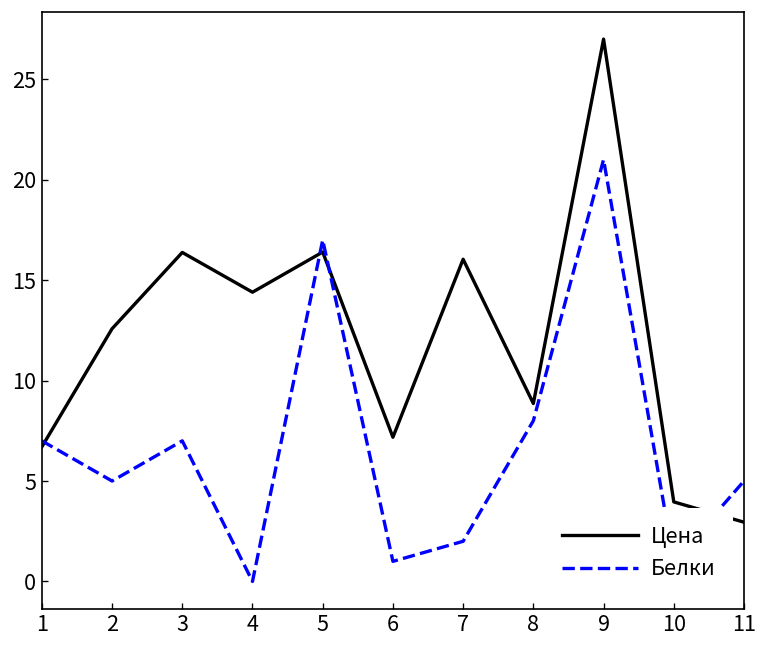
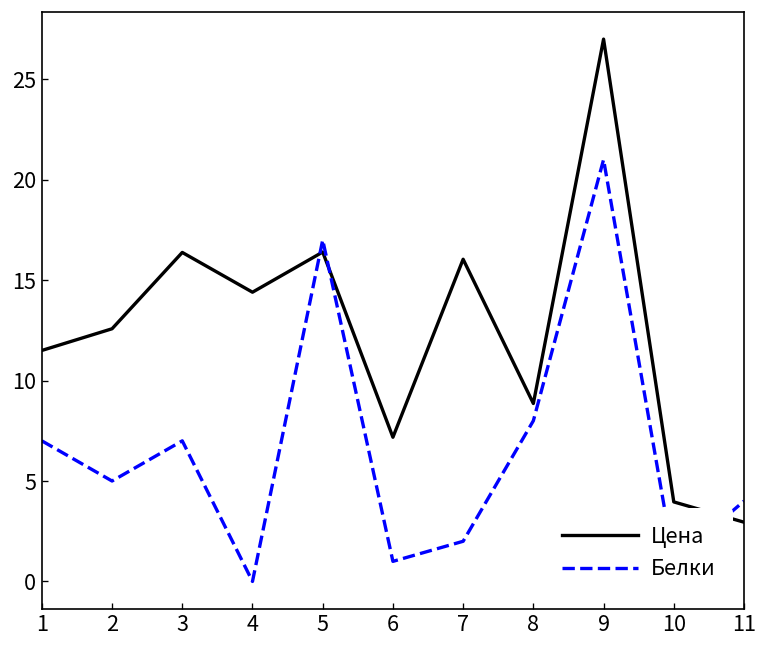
  {
    "Цена": {
-     "1": 6.7,
+     "1": 11.5,
      "2": 12.6,
      "3": 16.4,
      "4": 14.4,
      "5": 16.4,
      "6": 7.2,
      "7": 16.0,
      "8": 8.9,
      "9": 27.0,
      "10": 4.0,
      "11": 3.0
    },
    "Белки": {
      "1": 7,
      "2": 5,
      "3": 7,
      "4": 0,
      "5": 17,
      "6": 1,
      "7": 2,
      "8": 8,
      "9": 21,
-     "11": 5
+     "11": 4
    }
  }
